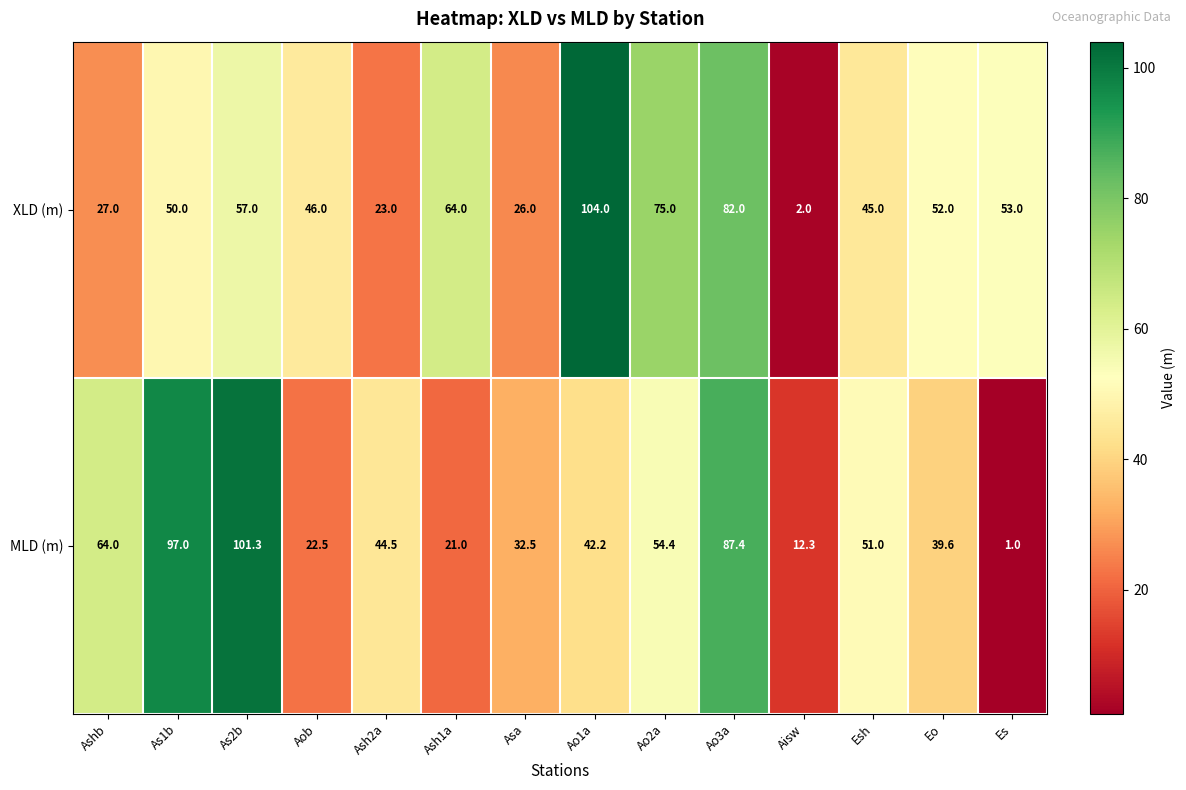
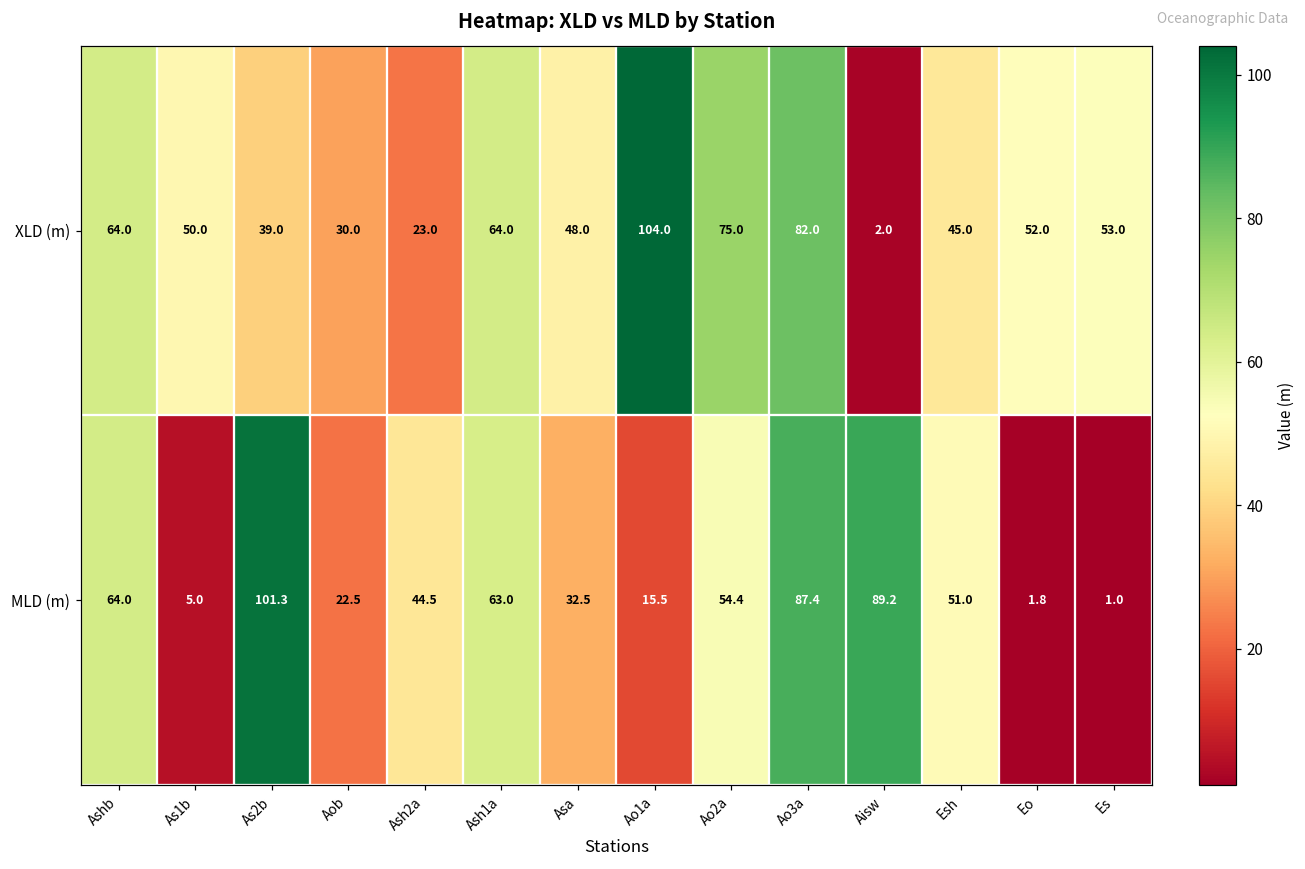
  {
    "XLD (m)": {
-     "Ashb": 27.0,
+     "Ashb": 64.0,
      "As1b": 50.0,
-     "As2b": 57.0,
-     "Aob": 46.0,
+     "As2b": 39.0,
+     "Aob": 30.0,
      "Ash2a": 23.0,
      "Ash1a": 64.0,
-     "Asa": 26.0,
+     "Asa": 48.0,
      "Ao1a": 104.0,
      "Ao2a": 75.0,
      "Ao3a": 82.0,
      "Aisw": 2.0,
      "Esh": 45.0,
      "Eo": 52.0,
      "Es": 53.0
    },
    "MLD (m)": {
      "Ashb": 64.0,
-     "As1b": 97.0,
+     "As1b": 5.0,
      "As2b": 101.3,
      "Aob": 22.5,
      "Ash2a": 44.5,
-     "Ash1a": 21.0,
+     "Ash1a": 63.0,
      "Asa": 32.5,
-     "Ao1a": 42.2,
+     "Ao1a": 15.5,
      "Ao2a": 54.4,
      "Ao3a": 87.4,
-     "Aisw": 12.3,
+     "Aisw": 89.2,
      "Esh": 51.0,
-     "Eo": 39.6,
+     "Eo": 1.8,
      "Es": 1.0
    }
  }
